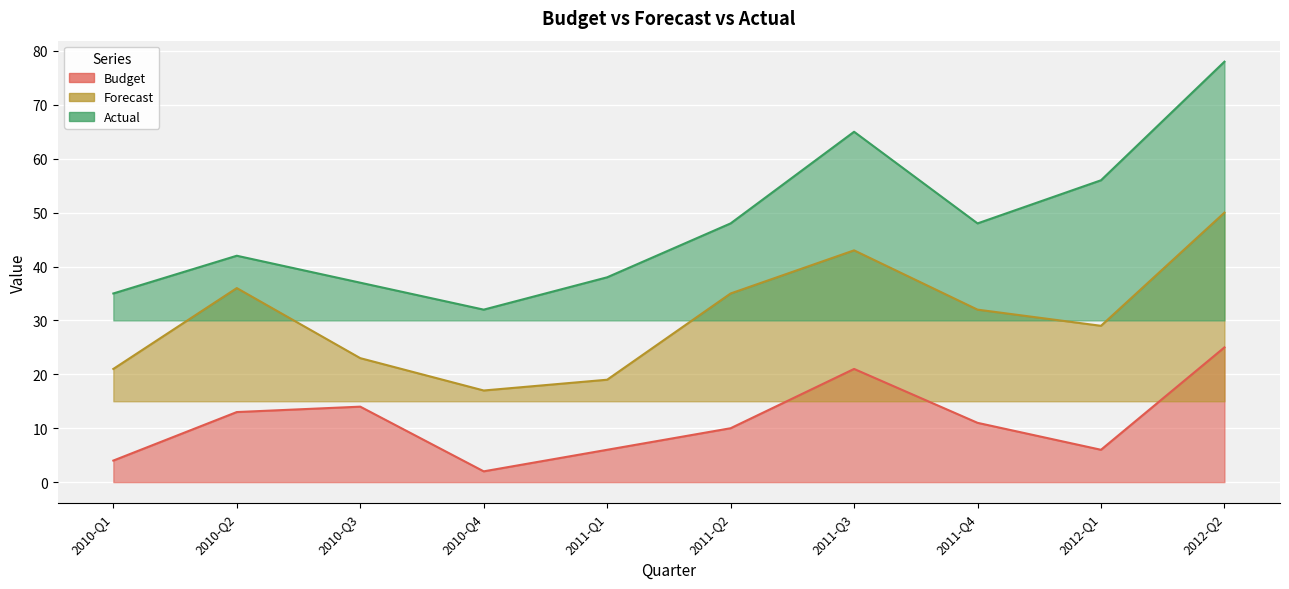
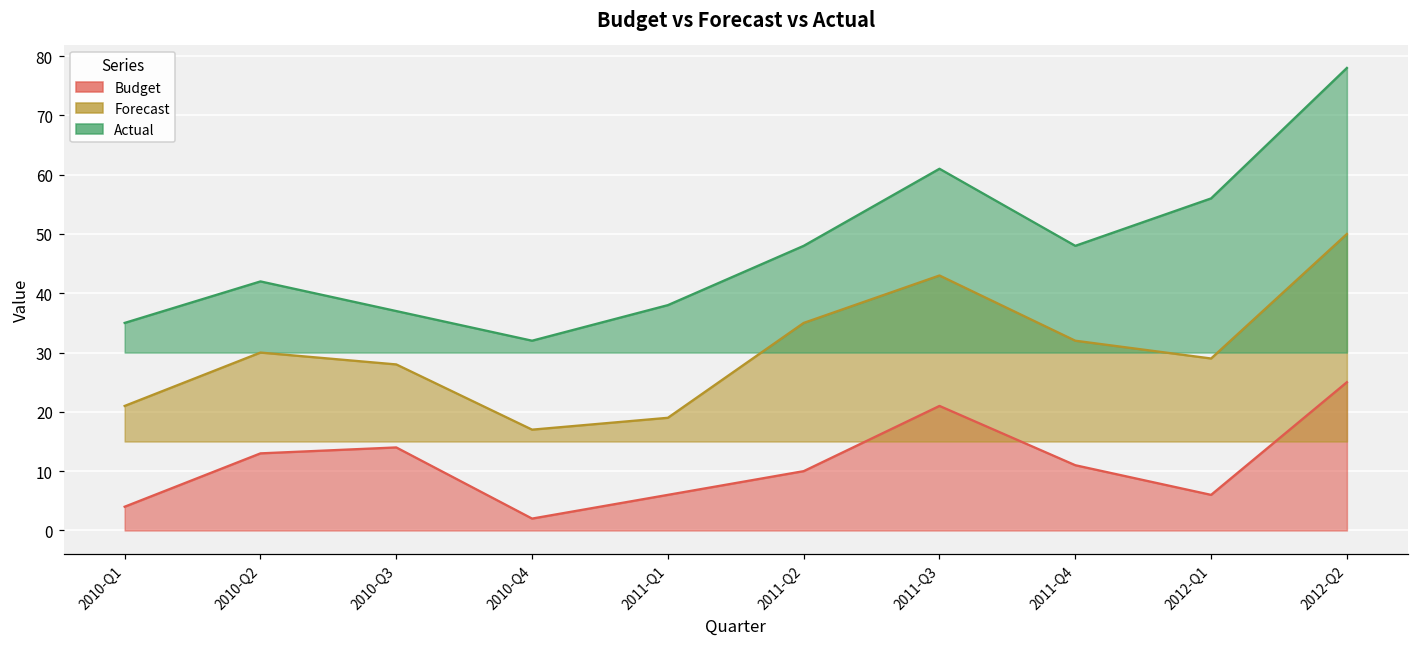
  {
    "Budget": {
      "2010-Q1": 4,
      "2010-Q2": 13,
      "2010-Q3": 14,
      "2010-Q4": 2,
      "2011-Q1": 6,
      "2011-Q2": 10,
      "2011-Q3": 21,
      "2011-Q4": 11,
      "2012-Q1": 6,
      "2012-Q2": 25
    },
    "Forecast": {
      "2010-Q1": 21,
-     "2010-Q2": 36,
-     "2010-Q3": 23,
+     "2010-Q2": 30,
+     "2010-Q3": 28,
      "2010-Q4": 17,
      "2011-Q1": 19,
      "2011-Q2": 35,
      "2011-Q3": 43,
      "2011-Q4": 32,
      "2012-Q1": 29,
      "2012-Q2": 50
    },
    "Actual": {
      "2010-Q1": 35,
      "2010-Q2": 42,
      "2010-Q3": 37,
      "2010-Q4": 32,
      "2011-Q1": 38,
      "2011-Q2": 48,
-     "2011-Q3": 65,
+     "2011-Q3": 61,
      "2011-Q4": 48,
      "2012-Q1": 56,
      "2012-Q2": 78
    }
  }
